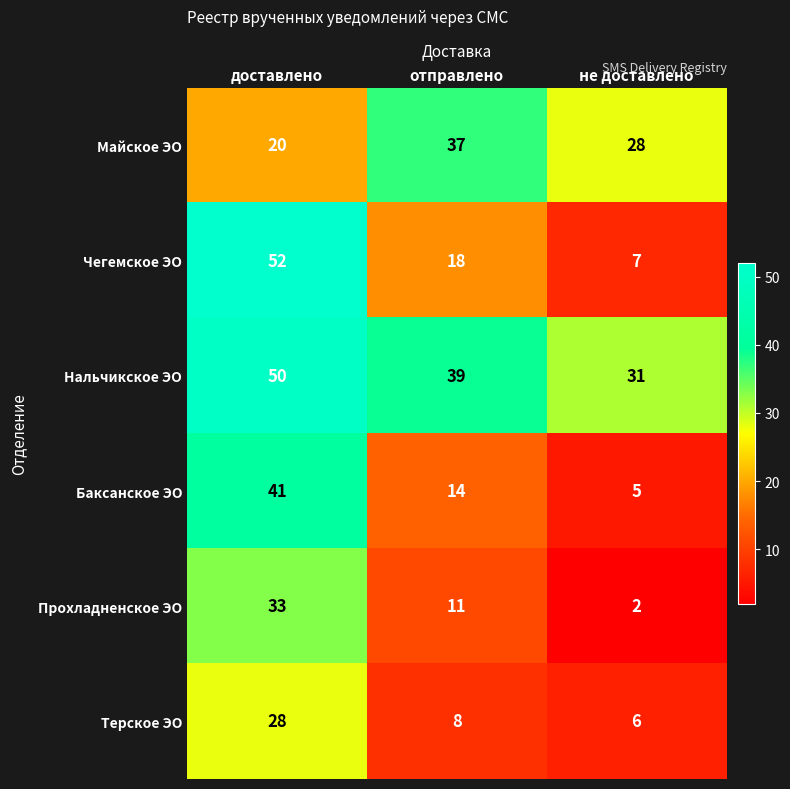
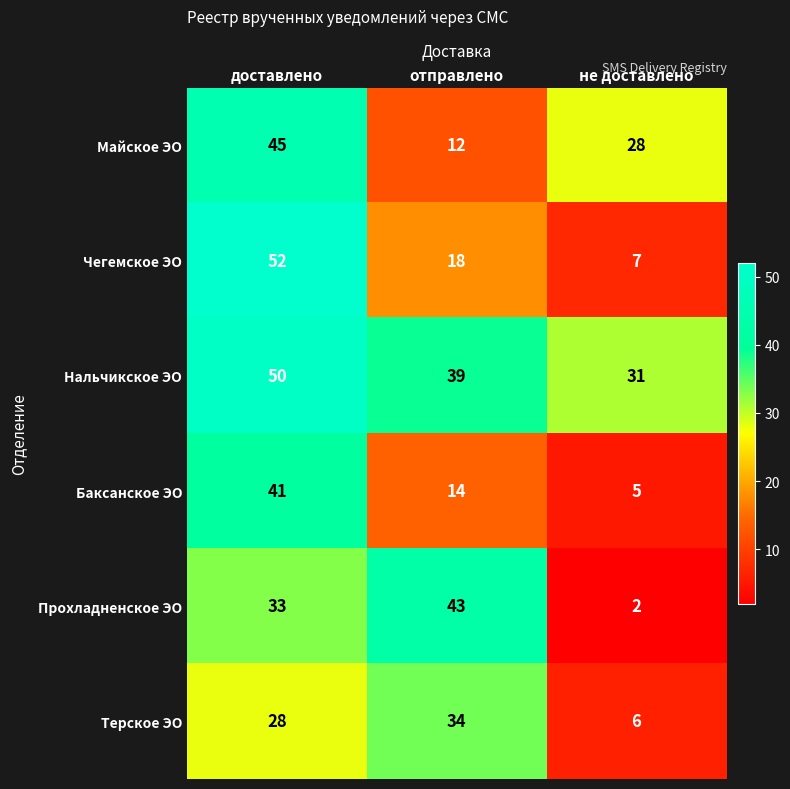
  {
    "Майское ЭО": {
-     "доставлено": 20,
-     "отправлено": 37,
+     "доставлено": 45,
+     "отправлено": 12,
      "не доставлено": 28
    },
    "Чегемское ЭО": {
      "доставлено": 52,
      "отправлено": 18,
      "не доставлено": 7
    },
    "Нальчикское ЭО": {
      "доставлено": 50,
      "отправлено": 39,
      "не доставлено": 31
    },
    "Баксанское ЭО": {
      "доставлено": 41,
      "отправлено": 14,
      "не доставлено": 5
    },
    "Прохладненское ЭО": {
      "доставлено": 33,
-     "отправлено": 11,
+     "отправлено": 43,
      "не доставлено": 2
    },
    "Терское ЭО": {
      "доставлено": 28,
-     "отправлено": 8,
+     "отправлено": 34,
      "не доставлено": 6
    }
  }
